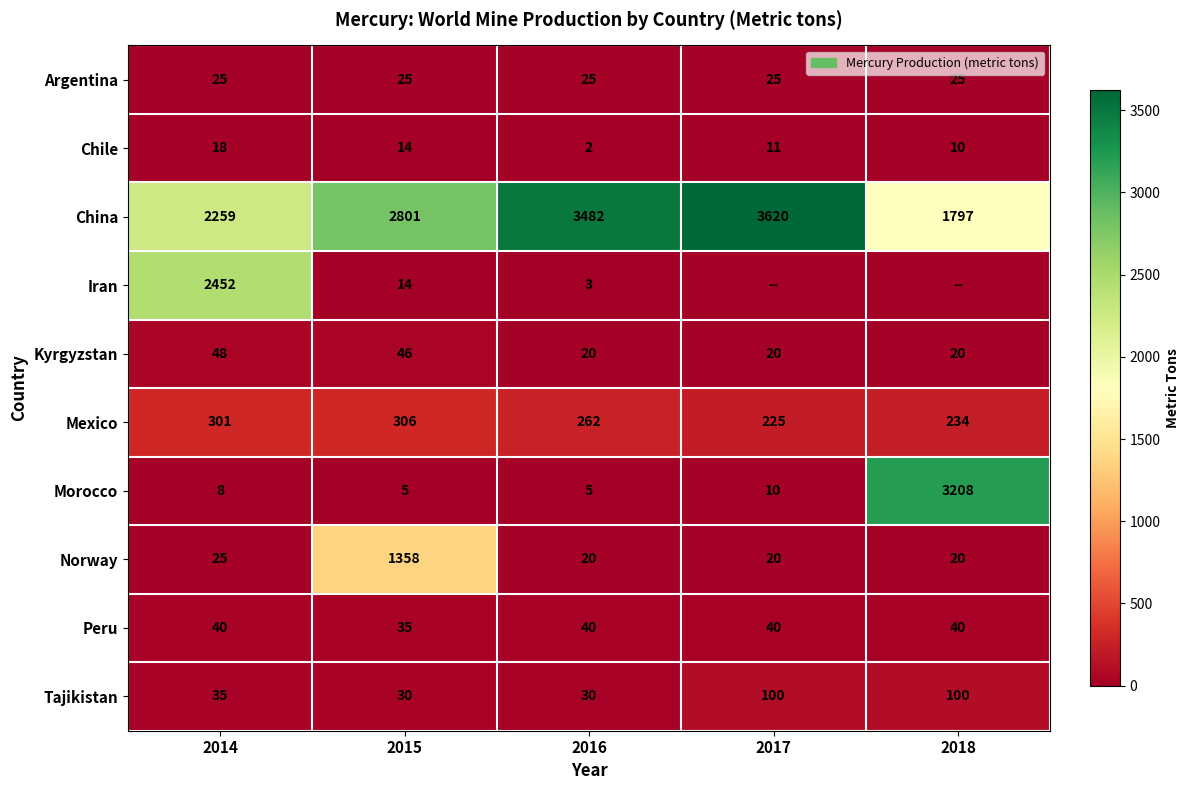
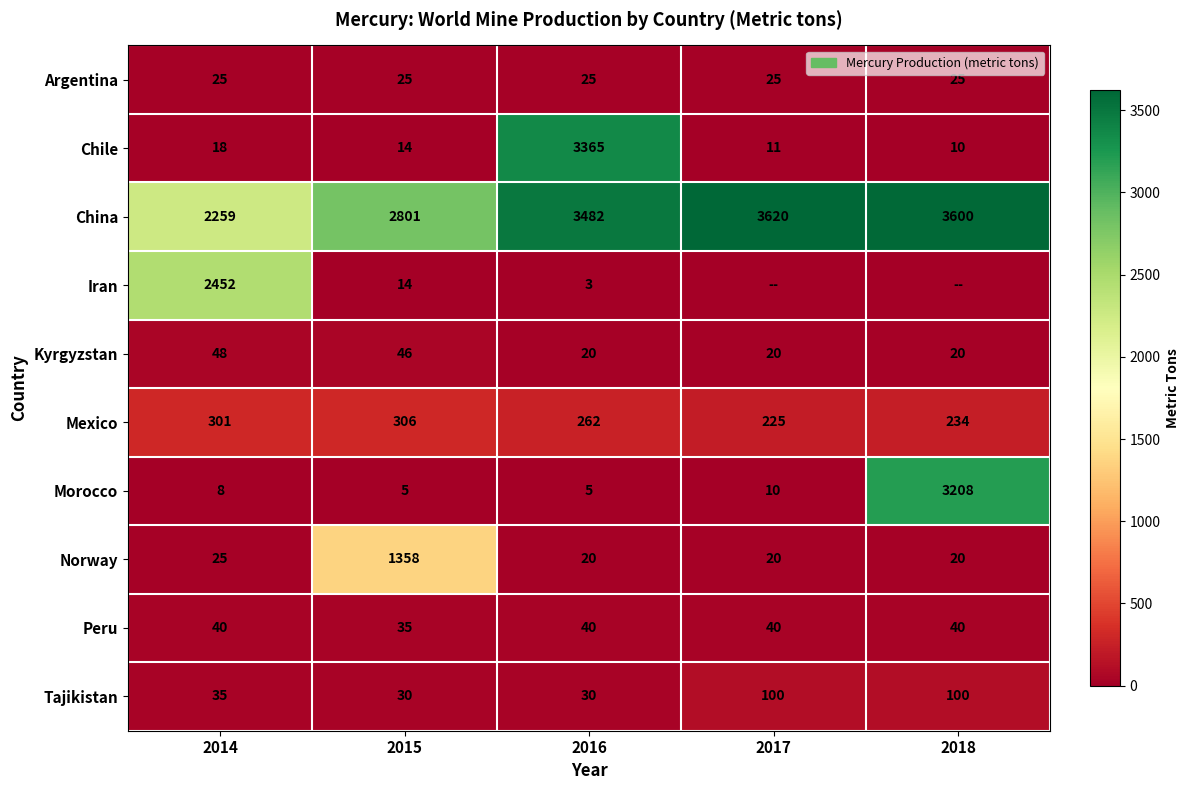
  {
    "Argentina": {
      "2014": 25,
      "2015": 25,
      "2016": 25,
      "2017": 25
    },
    "Chile": {
      "2014": 18,
      "2015": 14,
-     "2016": 2,
+     "2016": 3365,
      "2017": 11,
      "2018": 10
    },
    "China": {
      "2014": 2259,
      "2015": 2801,
      "2016": 3482,
      "2017": 3620,
-     "2018": 1797
+     "2018": 3600
    },
    "Iran": {
      "2014": 2452,
      "2015": 14,
      "2016": 3
    },
    "Kyrgyzstan": {
      "2014": 48,
      "2015": 46,
      "2016": 20,
      "2017": 20,
      "2018": 20
    },
    "Mexico": {
      "2014": 301,
      "2015": 306,
      "2016": 262,
      "2017": 225,
      "2018": 234
    },
    "Morocco": {
      "2014": 8,
      "2015": 5,
      "2016": 5,
      "2017": 10,
      "2018": 3208
    },
    "Norway": {
      "2014": 25,
      "2015": 1358,
      "2016": 20,
      "2017": 20,
      "2018": 20
    },
    "Peru": {
      "2014": 40,
      "2015": 35,
      "2016": 40,
      "2017": 40,
      "2018": 40
    },
    "Tajikistan": {
      "2014": 35,
      "2015": 30,
      "2016": 30,
      "2017": 100,
      "2018": 100
    }
  }
